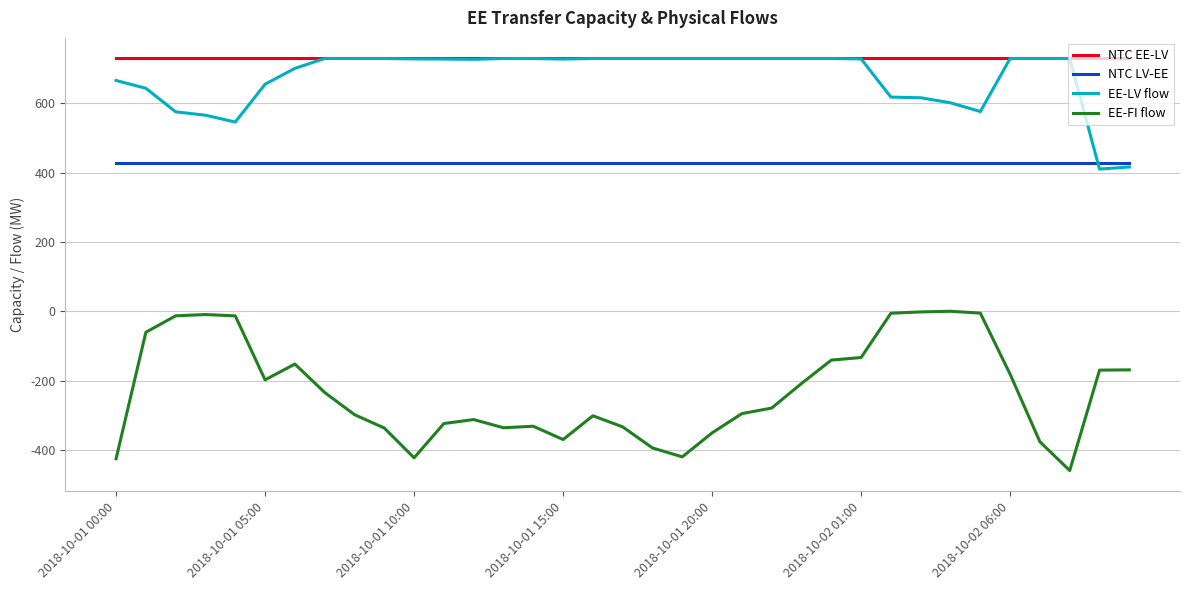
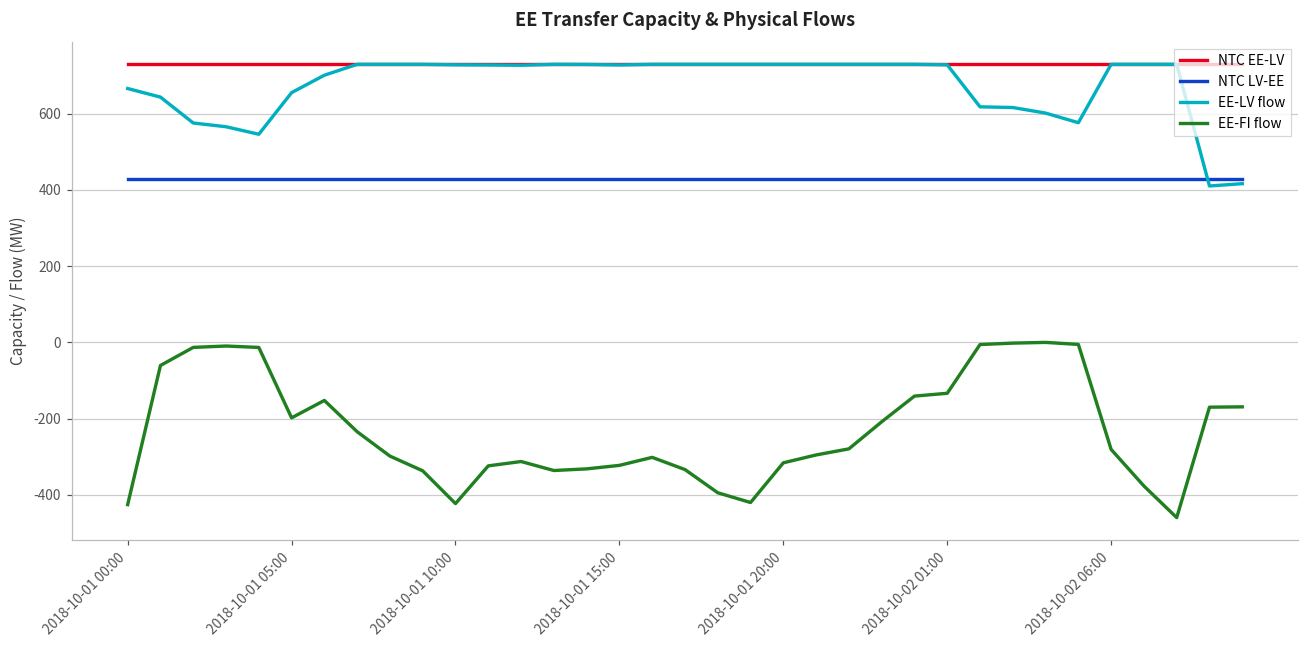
  {
    "NTC EE-LV": {
      "2018-10-01 00:00": 730,
      "2018-10-01 05:00": 730
    },
    "NTC LV-EE": {
      "2018-10-01 00:00": 430,
      "2018-10-01 05:00": 430,
      "2018-10-01 10:00": 430,
      "2018-10-01 15:00": 430,
      "2018-10-01 20:00": 430,
      "2018-10-02 01:00": 430,
      "2018-10-02 06:00": 430
    },
    "EE-LV flow": {
      "2018-10-01 00:00": 670,
      "2018-10-01 05:00": 650
    },
    "EE-FI flow": {
      "2018-10-01 00:00": -430,
      "2018-10-01 05:00": -200,
      "2018-10-01 10:00": -420,
-     "2018-10-01 15:00": -370,
-     "2018-10-01 20:00": -350,
+     "2018-10-01 15:00": -320,
+     "2018-10-01 20:00": -320,
      "2018-10-02 01:00": -130,
-     "2018-10-02 06:00": -180
+     "2018-10-02 06:00": -280
    }
  }
